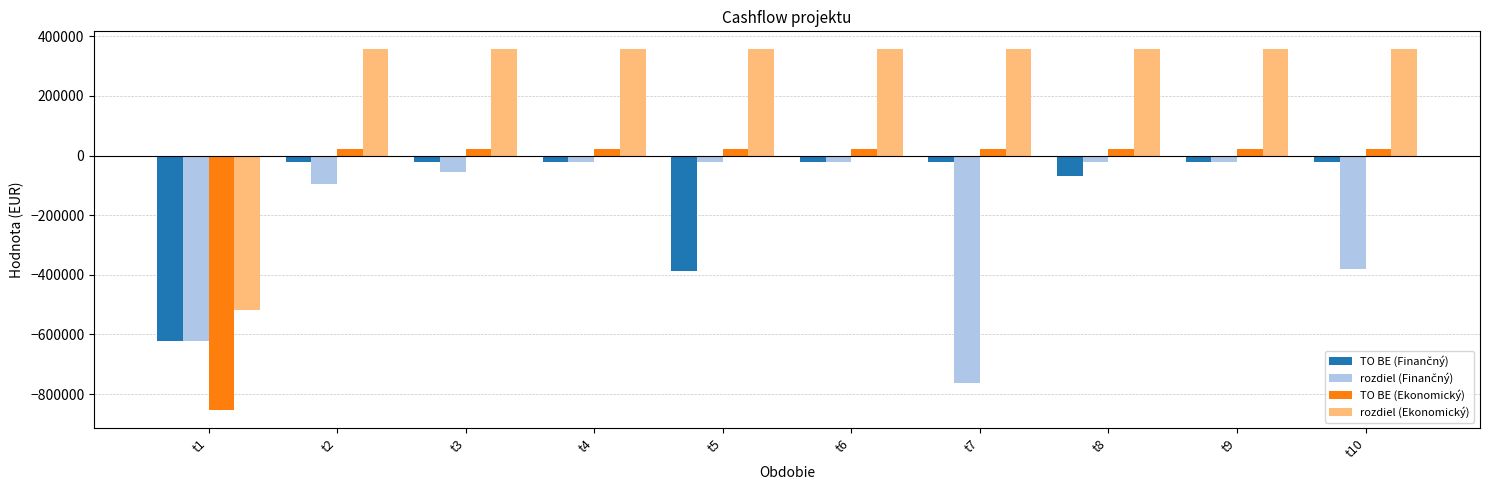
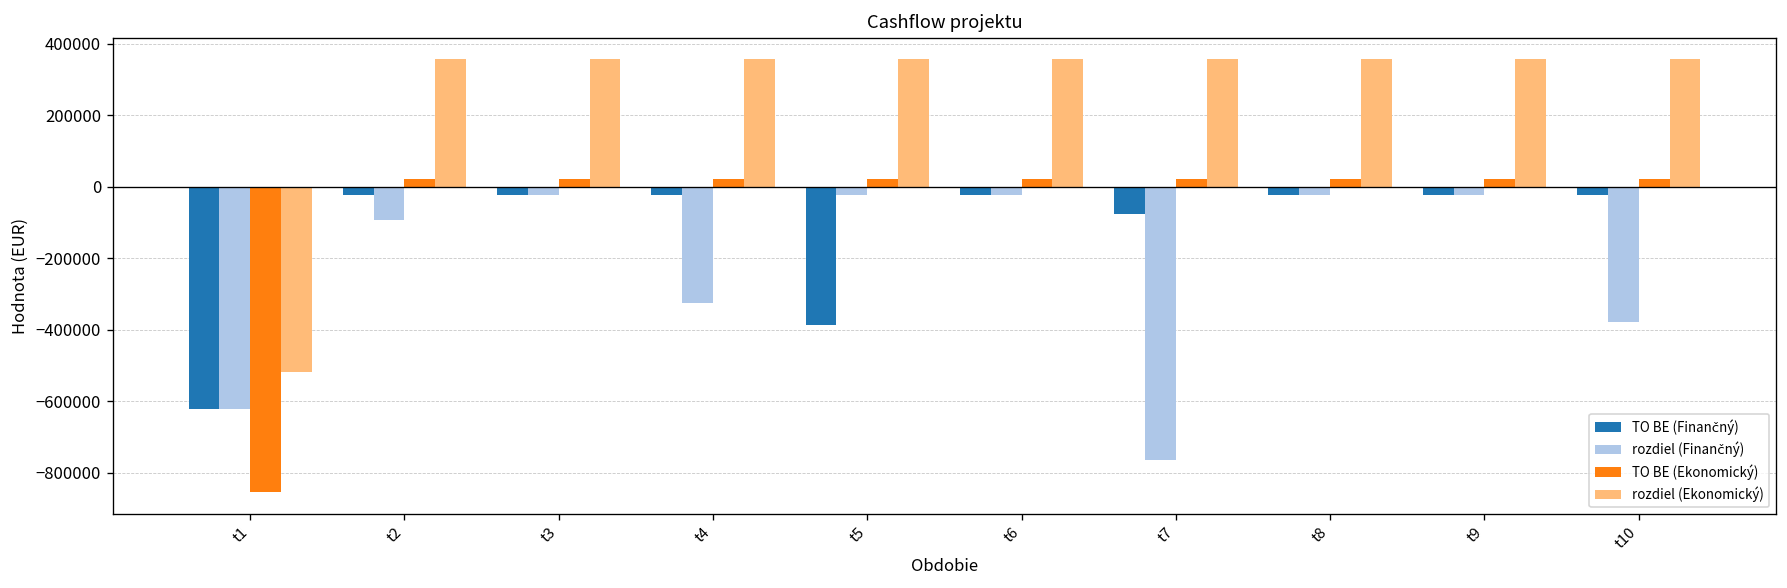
  {
    "TO BE (Finančný)": {
      "t1": -620000,
      "t2": -20000,
      "t3": -20000,
      "t4": -20000,
      "t5": -390000,
      "t6": -20000,
-     "t7": -20000,
-     "t8": -70000,
+     "t7": -80000,
+     "t8": -20000,
      "t9": -20000,
      "t10": -20000
    },
    "rozdiel (Finančný)": {
      "t1": -620000,
      "t2": -90000,
-     "t3": -60000,
-     "t4": -20000,
+     "t3": -20000,
+     "t4": -330000,
      "t5": -20000,
      "t6": -20000,
      "t7": -760000,
      "t8": -20000,
      "t9": -20000,
      "t10": -380000
    },
    "TO BE (Ekonomický)": {
      "t1": -850000,
      "t2": 20000,
      "t3": 20000,
      "t4": 20000,
      "t5": 20000,
      "t6": 20000,
      "t7": 20000,
      "t8": 20000,
      "t9": 20000,
      "t10": 20000
    },
    "rozdiel (Ekonomický)": {
      "t1": -520000,
      "t2": 360000,
      "t3": 360000,
      "t4": 360000,
      "t5": 360000,
      "t6": 360000,
      "t7": 360000,
      "t8": 360000,
      "t9": 360000,
      "t10": 360000
    }
  }
